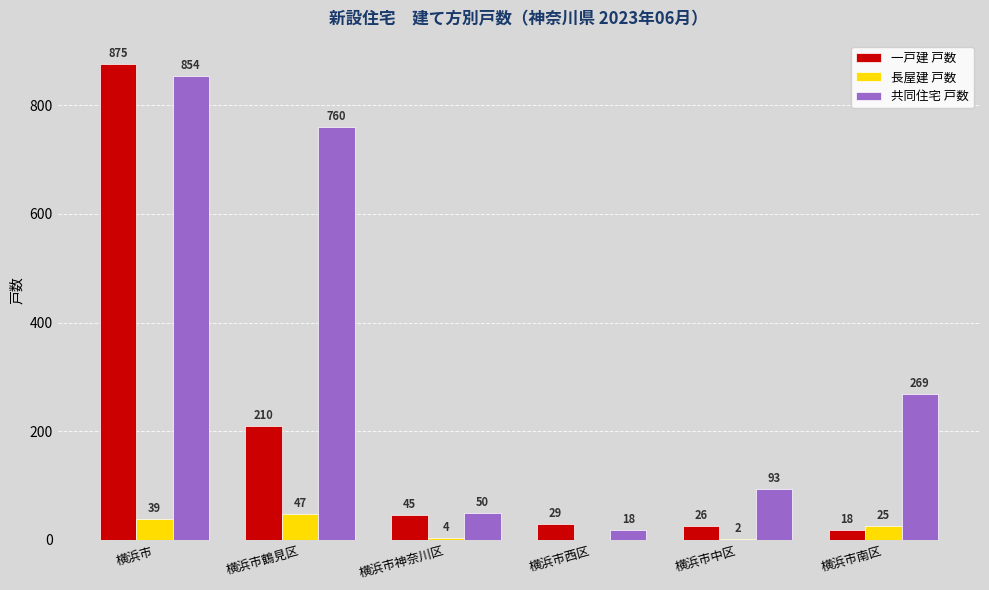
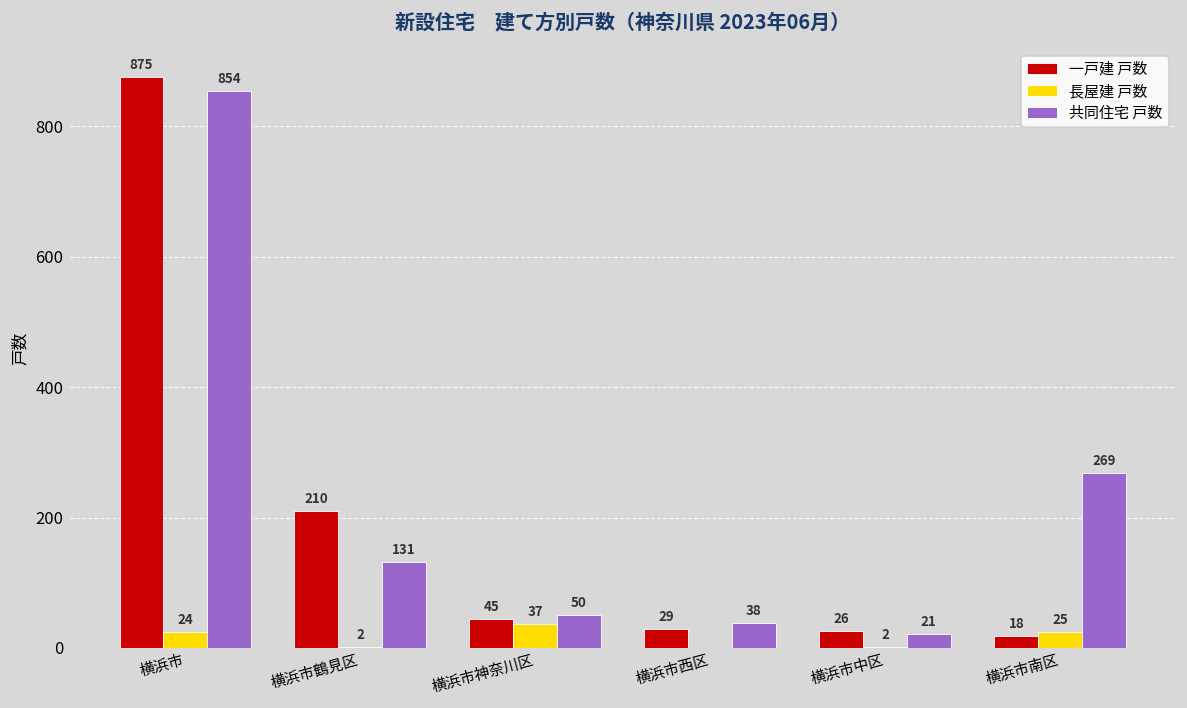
  {
    "一戸建 戸数": {
      "横浜市": 875,
      "横浜市鶴見区": 210,
      "横浜市神奈川区": 45,
      "横浜市西区": 29,
      "横浜市中区": 26,
      "横浜市南区": 18
    },
    "長屋建 戸数": {
-     "横浜市": 39,
-     "横浜市鶴見区": 47,
-     "横浜市神奈川区": 4,
+     "横浜市": 24,
+     "横浜市鶴見区": 2,
+     "横浜市神奈川区": 37,
      "横浜市中区": 2,
      "横浜市南区": 25
    },
    "共同住宅 戸数": {
      "横浜市": 854,
-     "横浜市鶴見区": 760,
+     "横浜市鶴見区": 131,
      "横浜市神奈川区": 50,
-     "横浜市西区": 18,
-     "横浜市中区": 93,
+     "横浜市西区": 38,
+     "横浜市中区": 21,
      "横浜市南区": 269
    }
  }
